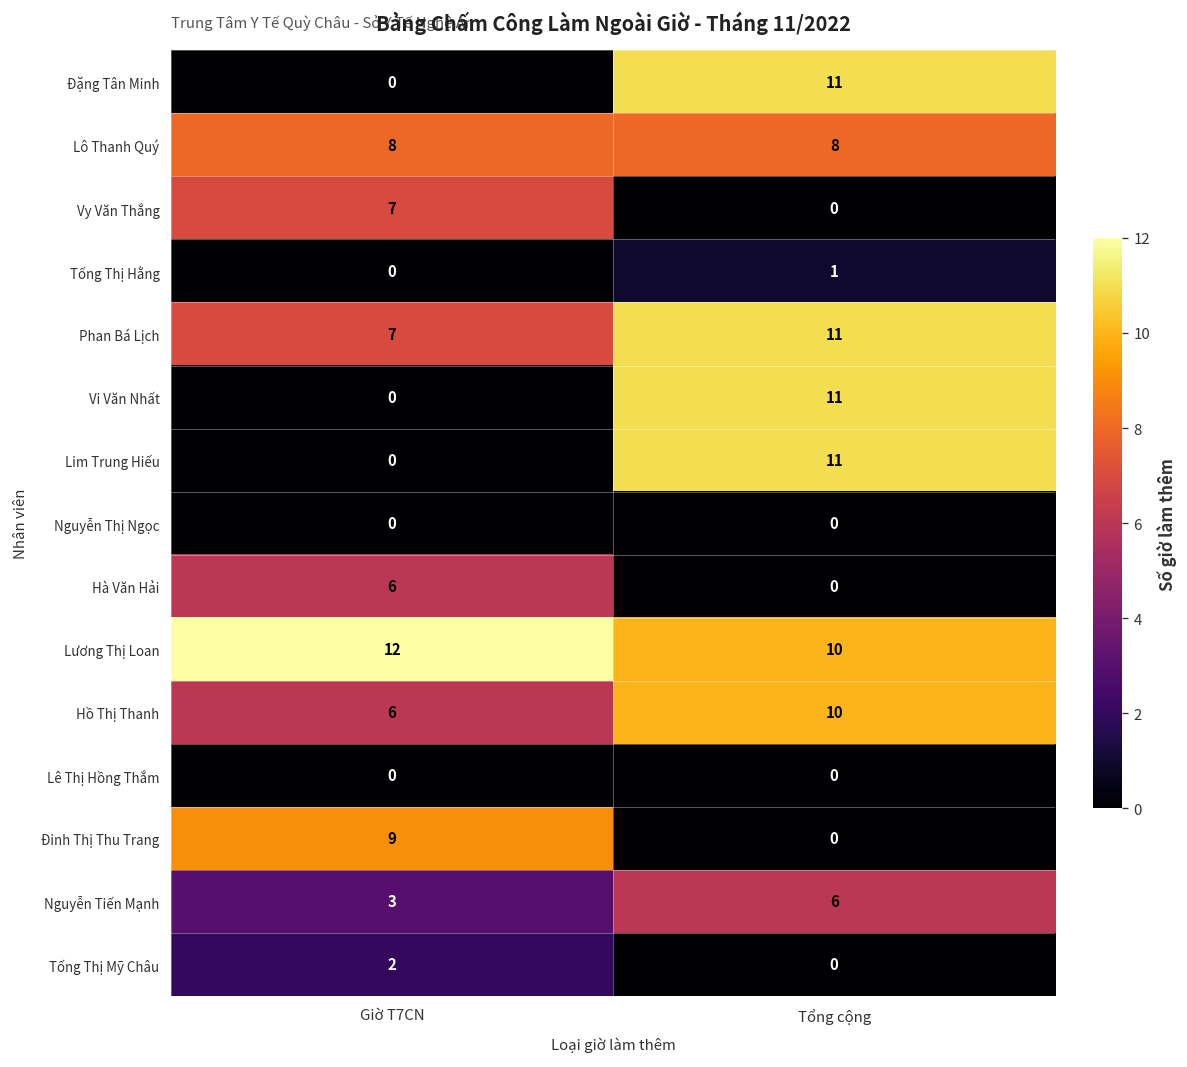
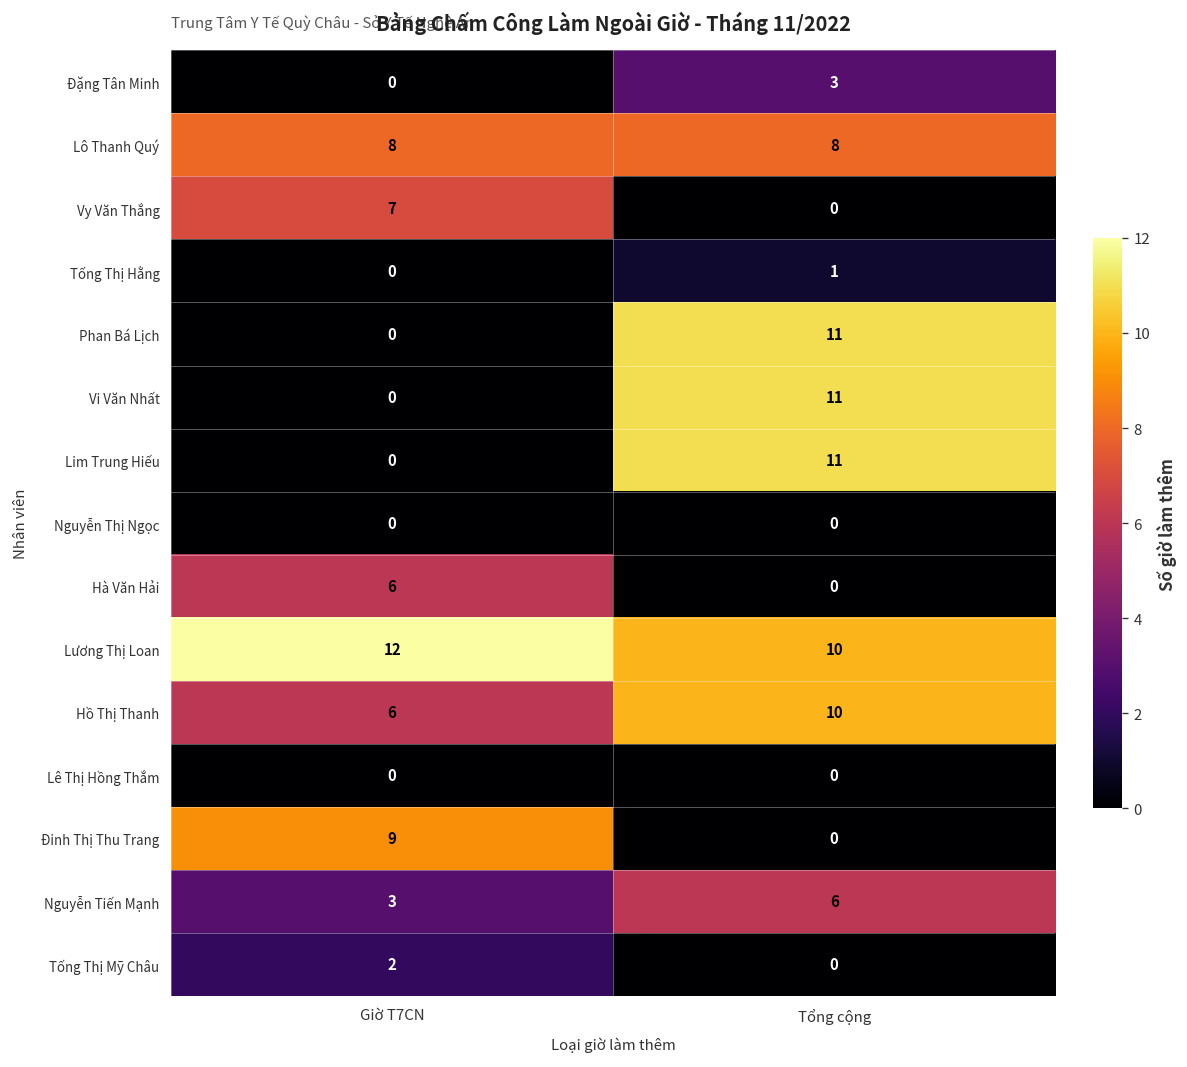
  {
    "Đặng Tân Minh": {
      "Giờ T7CN": 0,
-     "Tổng cộng": 11
+     "Tổng cộng": 3
    },
    "Lô Thanh Quý": {
      "Giờ T7CN": 8,
      "Tổng cộng": 8
    },
    "Vy Văn Thắng": {
      "Giờ T7CN": 7,
      "Tổng cộng": 0
    },
    "Tống Thị Hằng": {
      "Giờ T7CN": 0,
      "Tổng cộng": 1
    },
    "Phan Bá Lịch": {
-     "Giờ T7CN": 7,
+     "Giờ T7CN": 0,
      "Tổng cộng": 11
    },
    "Vi Văn Nhất": {
      "Giờ T7CN": 0,
      "Tổng cộng": 11
    },
    "Lim Trung Hiếu": {
      "Giờ T7CN": 0,
      "Tổng cộng": 11
    },
    "Nguyễn Thị Ngọc": {
      "Giờ T7CN": 0,
      "Tổng cộng": 0
    },
    "Hà Văn Hải": {
      "Giờ T7CN": 6,
      "Tổng cộng": 0
    },
    "Lương Thị Loan": {
      "Giờ T7CN": 12,
      "Tổng cộng": 10
    },
    "Hồ Thị Thanh": {
      "Giờ T7CN": 6,
      "Tổng cộng": 10
    },
    "Lê Thị Hồng Thắm": {
      "Giờ T7CN": 0,
      "Tổng cộng": 0
    },
    "Đinh Thị Thu Trang": {
      "Giờ T7CN": 9,
      "Tổng cộng": 0
    },
    "Nguyễn Tiến Mạnh": {
      "Giờ T7CN": 3,
      "Tổng cộng": 6
    },
    "Tống Thị Mỹ Châu": {
      "Giờ T7CN": 2,
      "Tổng cộng": 0
    }
  }
